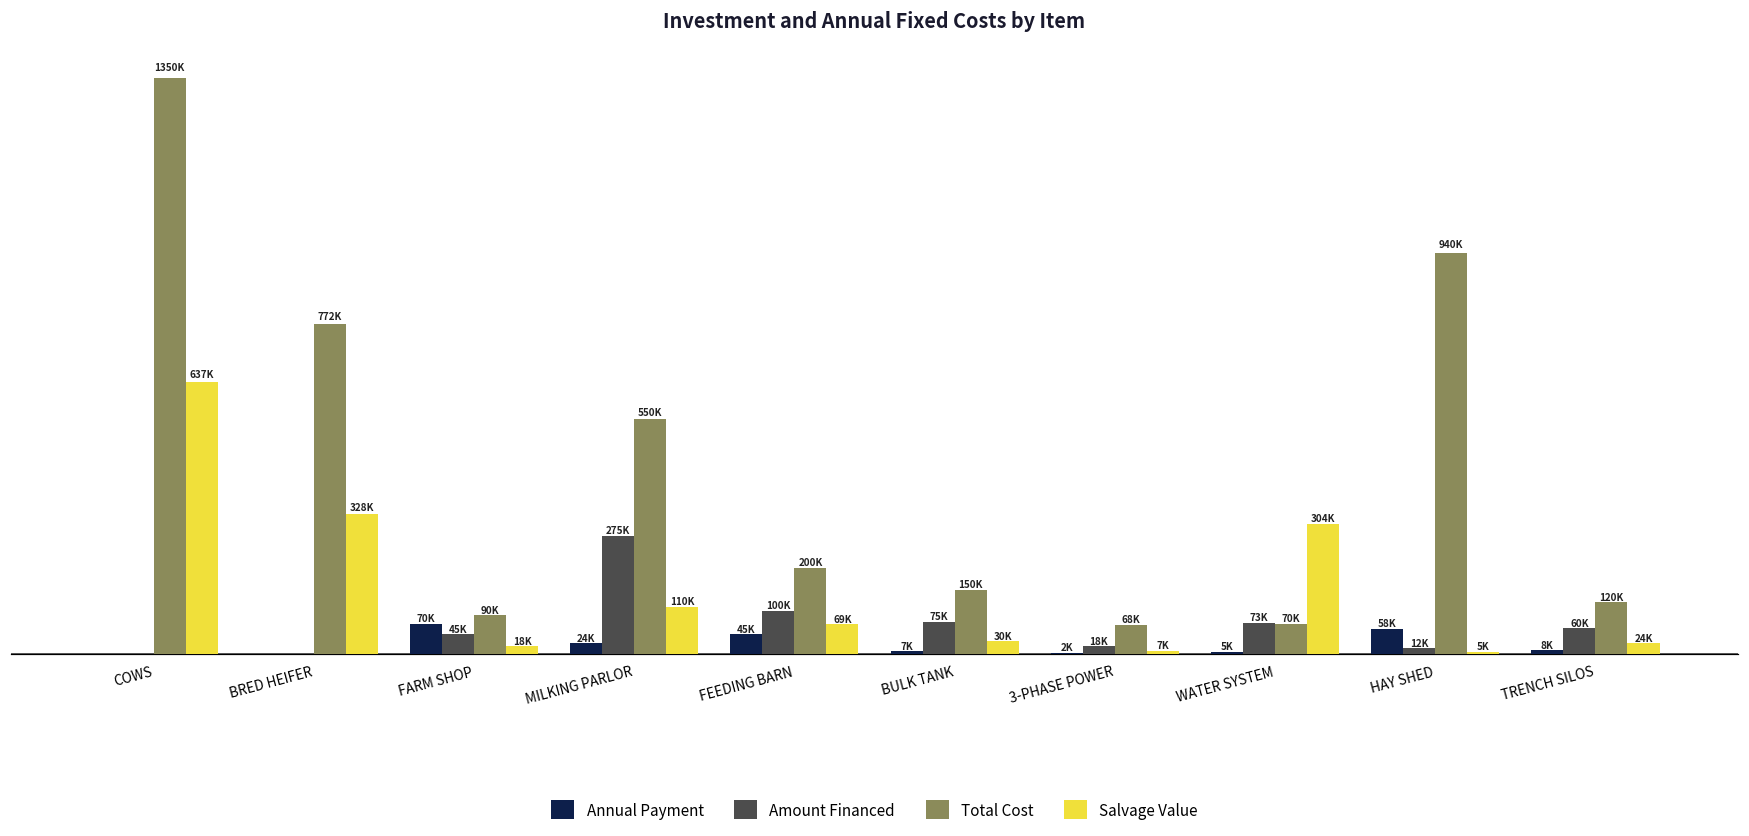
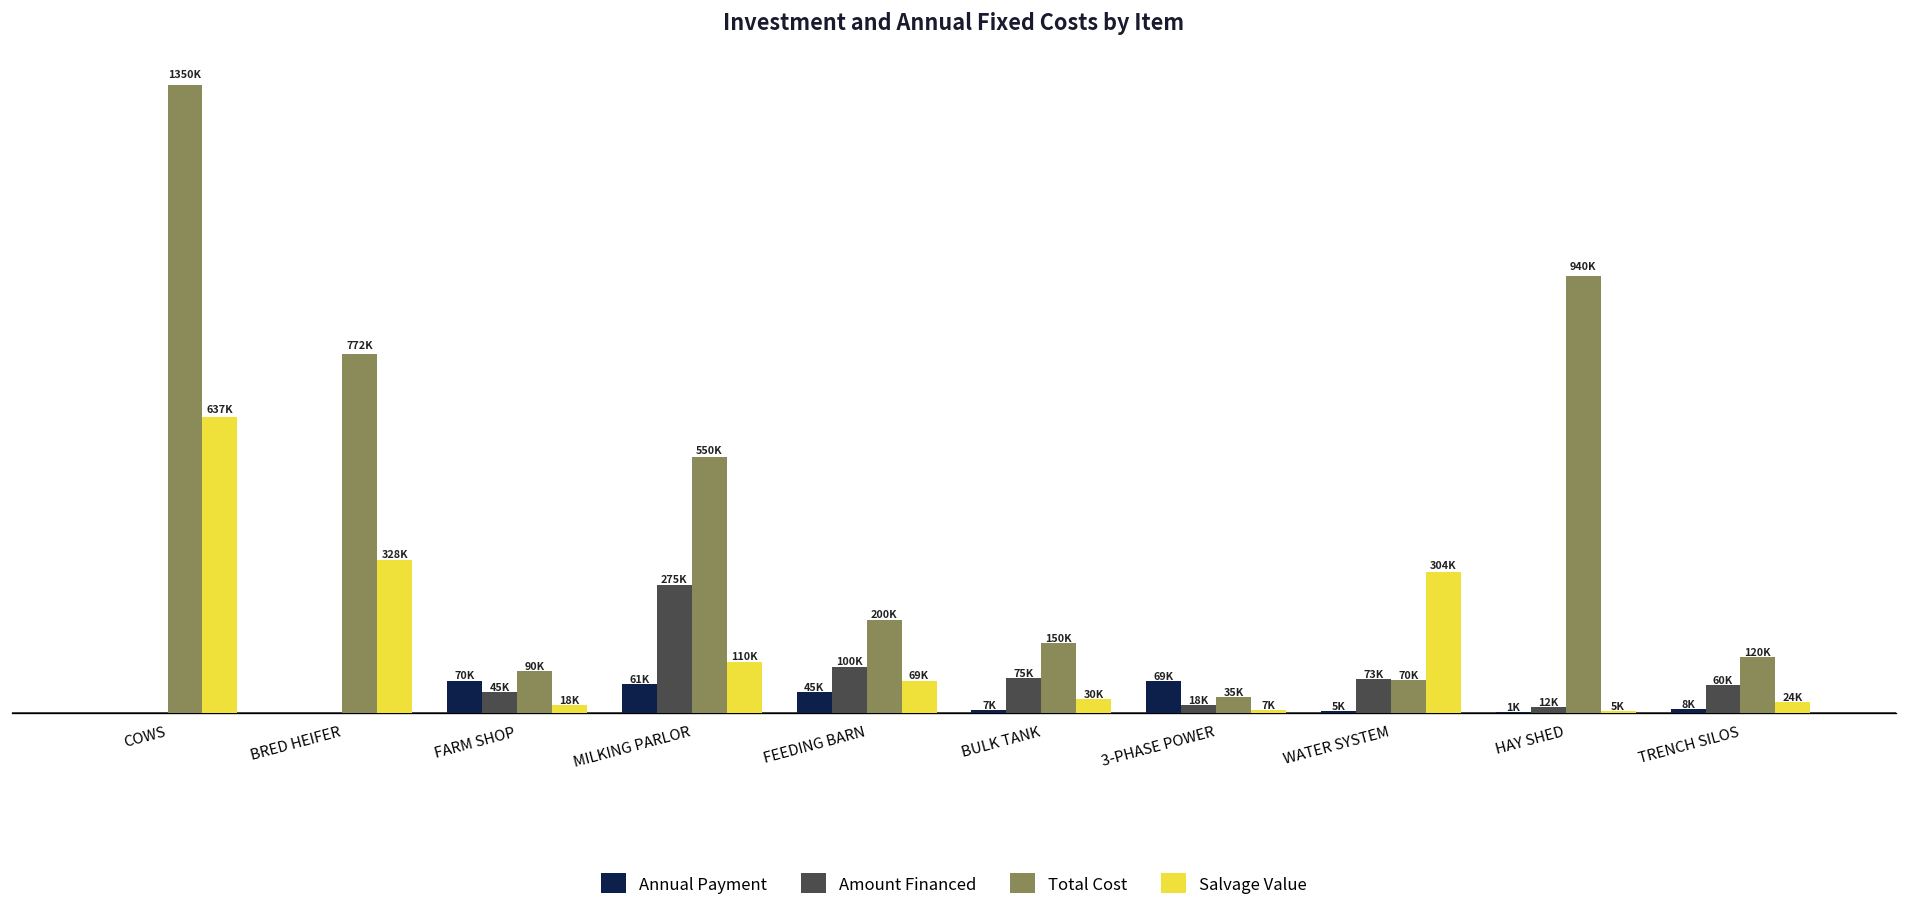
  {
    "Annual Payment": {
      "FARM SHOP": "70K",
-     "MILKING PARLOR": "24K",
+     "MILKING PARLOR": "61K",
      "FEEDING BARN": "45K",
      "BULK TANK": "7K",
-     "3-PHASE POWER": "2K",
+     "3-PHASE POWER": "69K",
      "WATER SYSTEM": "5K",
-     "HAY SHED": "58K",
+     "HAY SHED": "1K",
      "TRENCH SILOS": "8K"
    },
    "Amount Financed": {
      "FARM SHOP": "45K",
      "MILKING PARLOR": "275K",
      "FEEDING BARN": "100K",
      "BULK TANK": "75K",
      "3-PHASE POWER": "18K",
      "WATER SYSTEM": "73K",
      "HAY SHED": "12K",
      "TRENCH SILOS": "60K"
    },
    "Total Cost": {
      "COWS": "1350K",
      "BRED HEIFER": "772K",
      "FARM SHOP": "90K",
      "MILKING PARLOR": "550K",
      "FEEDING BARN": "200K",
      "BULK TANK": "150K",
-     "3-PHASE POWER": "68K",
+     "3-PHASE POWER": "35K",
      "WATER SYSTEM": "70K",
      "HAY SHED": "940K",
      "TRENCH SILOS": "120K"
    },
    "Salvage Value": {
      "COWS": "637K",
      "BRED HEIFER": "328K",
      "FARM SHOP": "18K",
      "MILKING PARLOR": "110K",
      "FEEDING BARN": "69K",
      "BULK TANK": "30K",
      "3-PHASE POWER": "7K",
      "WATER SYSTEM": "304K",
      "HAY SHED": "5K",
      "TRENCH SILOS": "24K"
    }
  }
